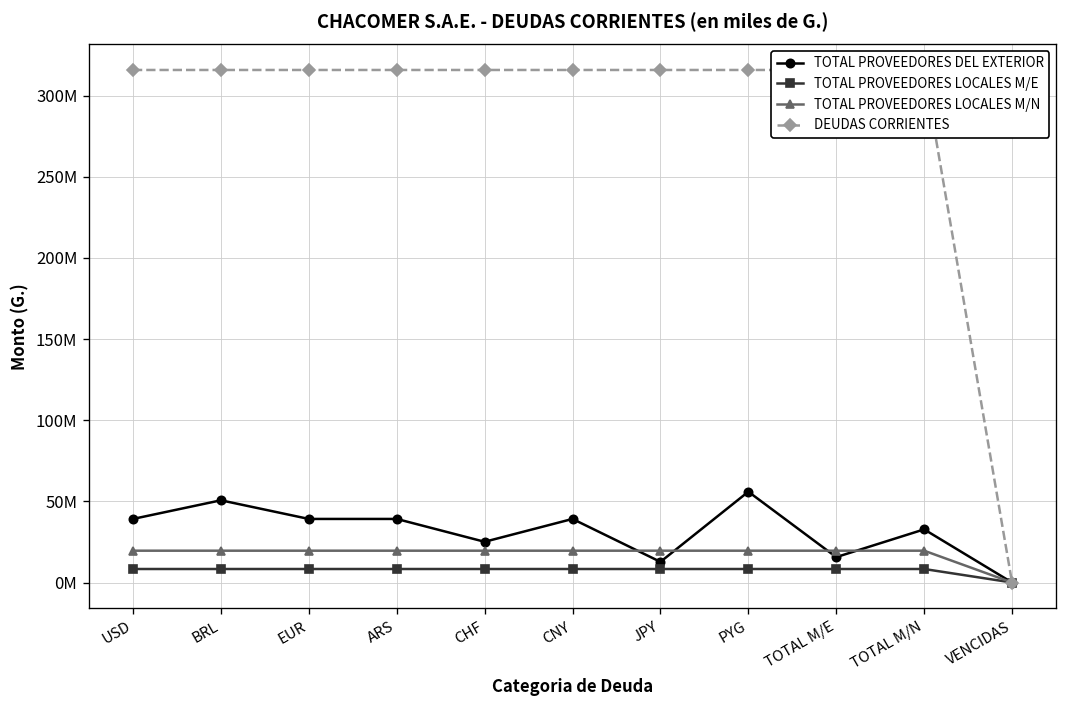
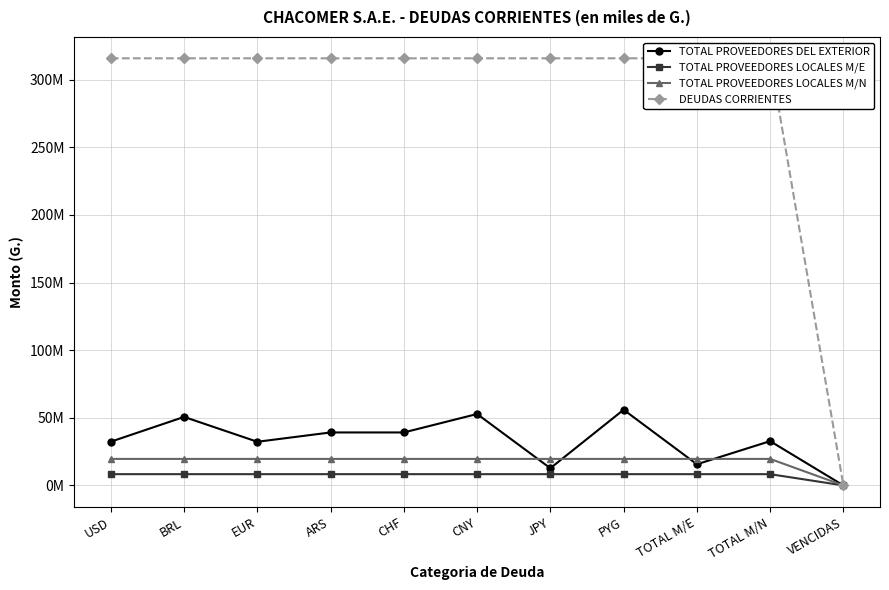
  {
    "TOTAL PROVEEDORES DEL EXTERIOR": {
-     "USD": 39000000,
+     "USD": 32000000,
      "BRL": 51000000,
-     "EUR": 39000000,
+     "EUR": 32000000,
      "ARS": 39000000,
-     "CHF": 25000000,
-     "CNY": 39000000,
+     "CHF": 39000000,
+     "CNY": 53000000,
      "JPY": 13000000,
      "PYG": 56000000,
      "TOTAL M/E": 16000000,
      "TOTAL M/N": 33000000
    },
    "TOTAL PROVEEDORES LOCALES M/E": {
      "USD": 8000000,
      "BRL": 8000000,
      "EUR": 8000000,
      "ARS": 8000000,
      "CHF": 8000000,
      "CNY": 8000000,
      "JPY": 8000000,
      "PYG": 8000000,
      "TOTAL M/E": 8000000,
      "TOTAL M/N": 8000000
    },
    "TOTAL PROVEEDORES LOCALES M/N": {
      "USD": 20000000,
      "BRL": 20000000,
      "EUR": 20000000,
      "ARS": 20000000,
      "CHF": 20000000,
      "CNY": 20000000,
      "JPY": 20000000,
      "PYG": 20000000,
      "TOTAL M/E": 20000000,
      "TOTAL M/N": 20000000
    },
    "DEUDAS CORRIENTES": {
      "USD": 316000000,
      "BRL": 316000000,
      "EUR": 316000000,
      "ARS": 316000000,
      "CHF": 316000000,
      "CNY": 316000000,
      "JPY": 316000000,
      "PYG": 316000000
    }
  }
